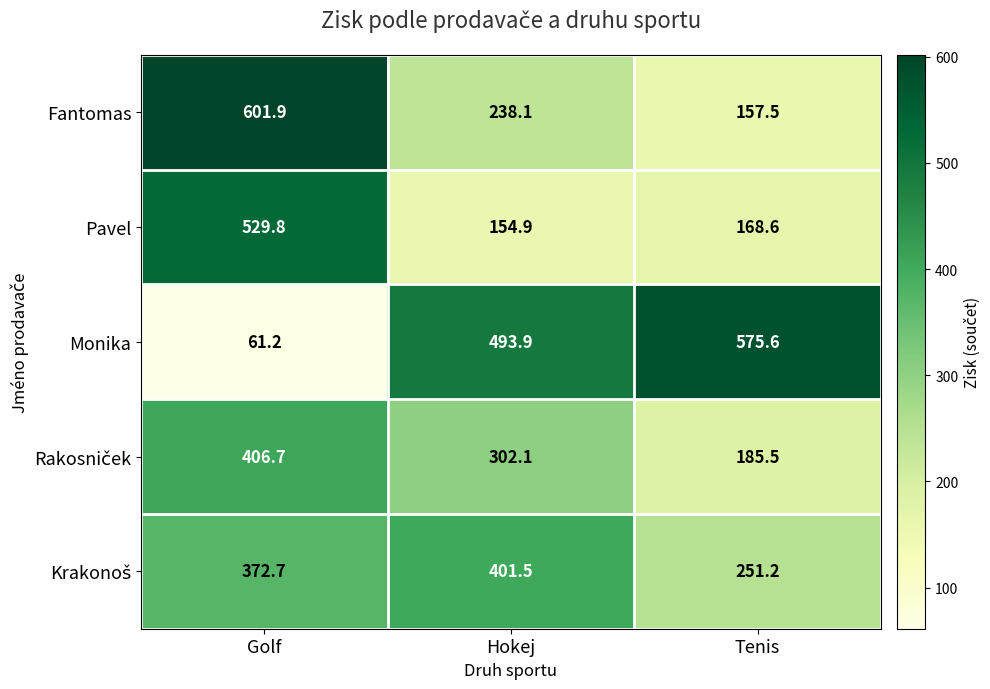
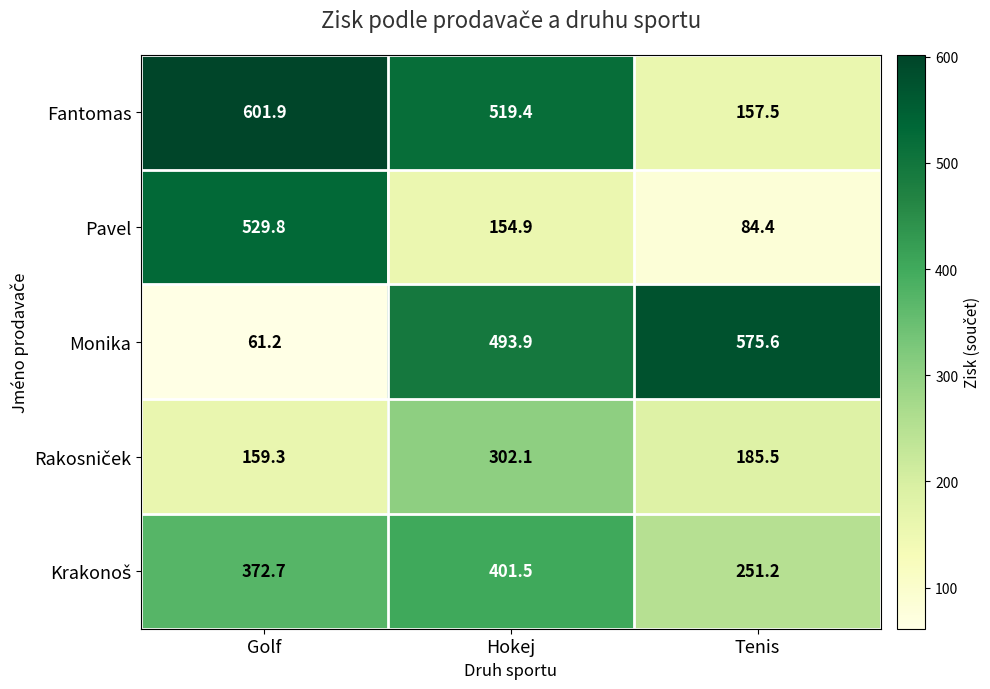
  {
    "Fantomas": {
      "Golf": 601.9,
-     "Hokej": 238.1,
+     "Hokej": 519.4,
      "Tenis": 157.5
    },
    "Pavel": {
      "Golf": 529.8,
      "Hokej": 154.9,
-     "Tenis": 168.6
+     "Tenis": 84.4
    },
    "Monika": {
      "Golf": 61.2,
      "Hokej": 493.9,
      "Tenis": 575.6
    },
    "Rakosniček": {
-     "Golf": 406.7,
+     "Golf": 159.3,
      "Hokej": 302.1,
      "Tenis": 185.5
    },
    "Krakonoš": {
      "Golf": 372.7,
      "Hokej": 401.5,
      "Tenis": 251.2
    }
  }
